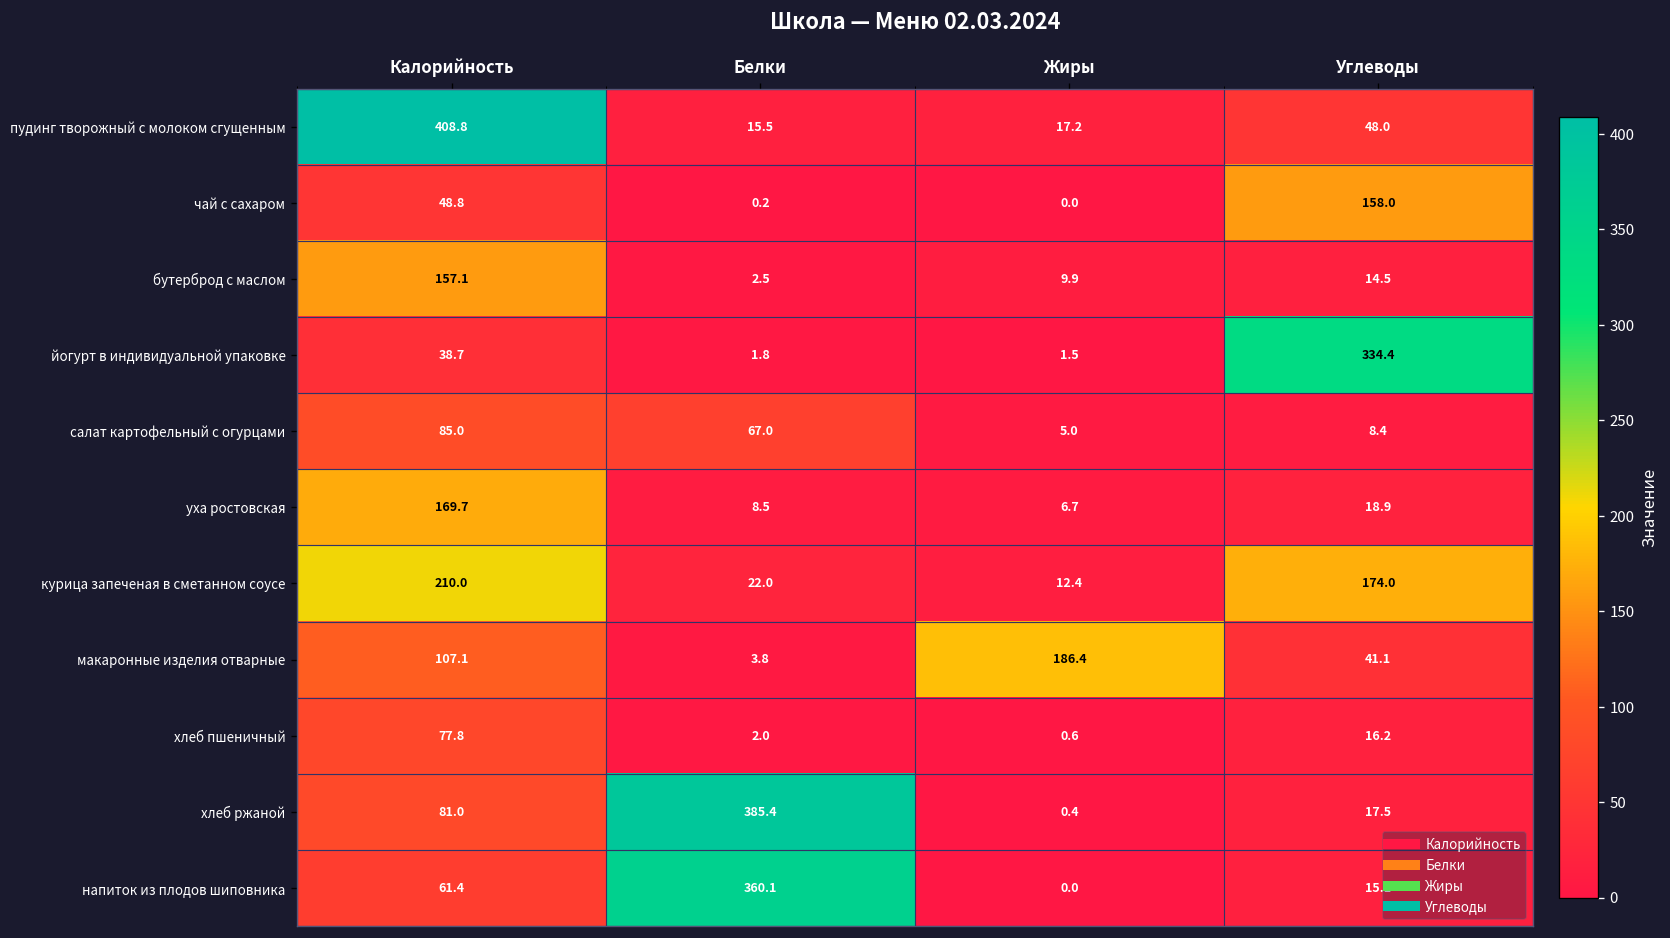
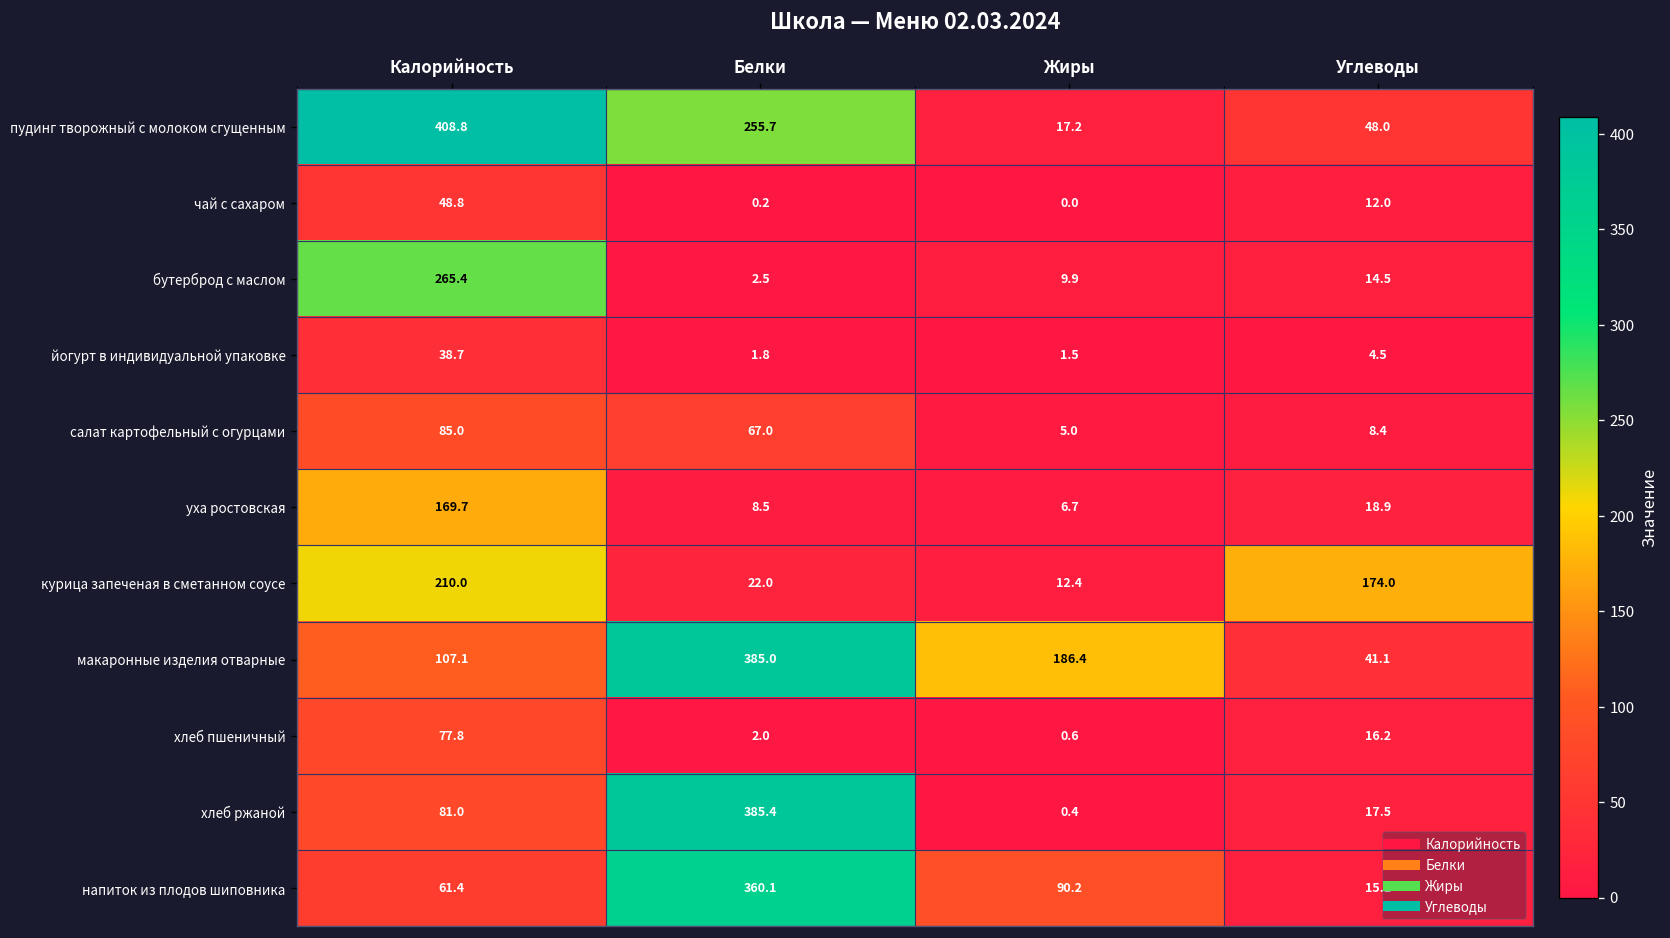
  {
    "пудинг творожный с молоком сгущенным": {
      "Калорийность": 408.8,
-     "Белки": 15.5,
+     "Белки": 255.7,
      "Жиры": 17.2,
      "Углеводы": 48.0
    },
    "чай с сахаром": {
      "Калорийность": 48.8,
      "Белки": 0.2,
      "Жиры": 0.0,
-     "Углеводы": 158.0
+     "Углеводы": 12.0
    },
    "бутерброд с маслом": {
-     "Калорийность": 157.1,
+     "Калорийность": 265.4,
      "Белки": 2.5,
      "Жиры": 9.9,
      "Углеводы": 14.5
    },
    "йогурт в индивидуальной упаковке": {
      "Калорийность": 38.7,
      "Белки": 1.8,
      "Жиры": 1.5,
-     "Углеводы": 334.4
+     "Углеводы": 4.5
    },
    "салат картофельный с огурцами": {
      "Калорийность": 85.0,
      "Белки": 67.0,
      "Жиры": 5.0,
      "Углеводы": 8.4
    },
    "уха ростовская": {
      "Калорийность": 169.7,
      "Белки": 8.5,
      "Жиры": 6.7,
      "Углеводы": 18.9
    },
    "курица запеченая в сметанном соусе": {
      "Калорийность": 210.0,
      "Белки": 22.0,
      "Жиры": 12.4,
      "Углеводы": 174.0
    },
    "макаронные изделия отварные": {
      "Калорийность": 107.1,
-     "Белки": 3.8,
+     "Белки": 385.0,
      "Жиры": 186.4,
      "Углеводы": 41.1
    },
    "хлеб пшеничный": {
      "Калорийность": 77.8,
      "Белки": 2.0,
      "Жиры": 0.6,
      "Углеводы": 16.2
    },
    "хлеб ржаной": {
      "Калорийность": 81.0,
      "Белки": 385.4,
      "Жиры": 0.4,
      "Углеводы": 17.5
    },
    "напиток из плодов шиповника": {
      "Калорийность": 61.4,
      "Белки": 360.1,
-     "Жиры": 0.0
+     "Жиры": 90.2
    }
  }
